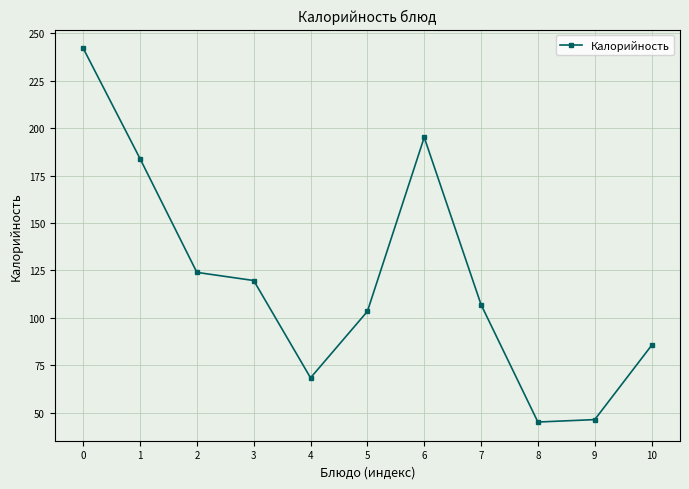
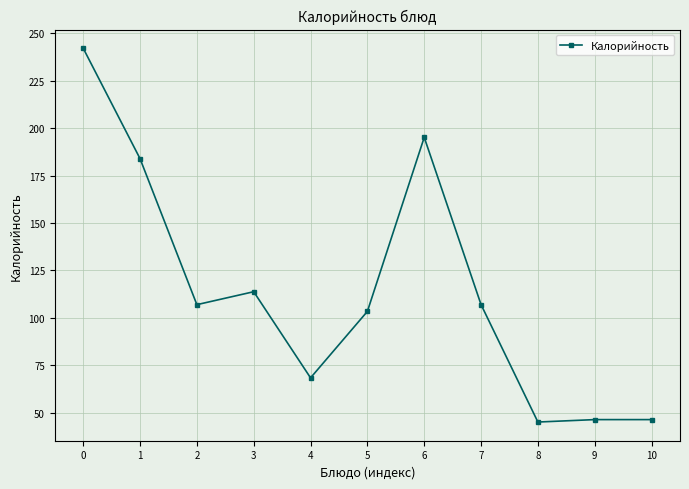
  {
    "0": 242,
    "1": 184,
-   "2": 124,
-   "3": 120,
+   "2": 107,
+   "3": 114,
    "4": 68,
    "5": 103,
    "6": 195,
    "7": 107,
    "8": 45,
    "9": 46,
-   "10": 86
+   "10": 46
  }
